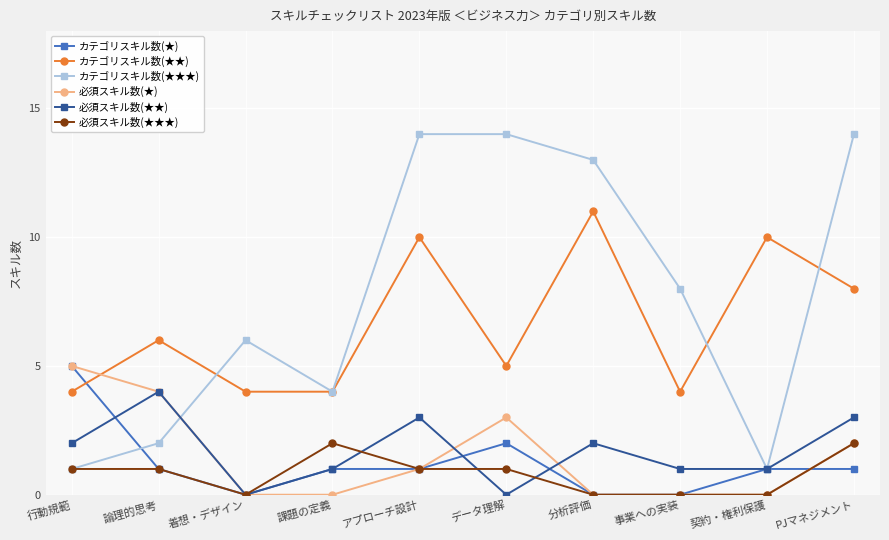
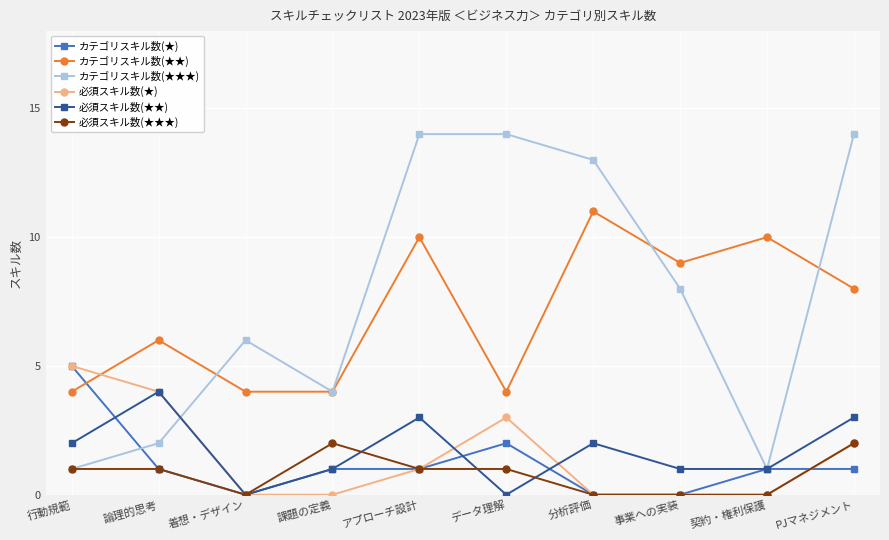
  {
    "カテゴリスキル数(★★)": {
      "行動規範": 4,
      "論理的思考": 6,
      "着想・デザイン": 4,
      "アプローチ設計": 10,
-     "データ理解": 5,
+     "データ理解": 4,
      "分析評価": 11,
-     "事業への実装": 4,
+     "事業への実装": 9,
      "契約・権利保護": 10,
      "PJマネジメント": 8
    },
    "カテゴリスキル数(★★★)": {
      "論理的思考": 2,
      "着想・デザイン": 6,
      "アプローチ設計": 14,
      "データ理解": 14,
      "分析評価": 13,
      "事業への実装": 8,
      "PJマネジメント": 14
    },
    "必須スキル数(★)": {
      "課題の定義": 0,
      "データ理解": 3
    },
    "必須スキル数(★★★)": {
      "課題の定義": 2,
      "データ理解": 1
    }
  }
